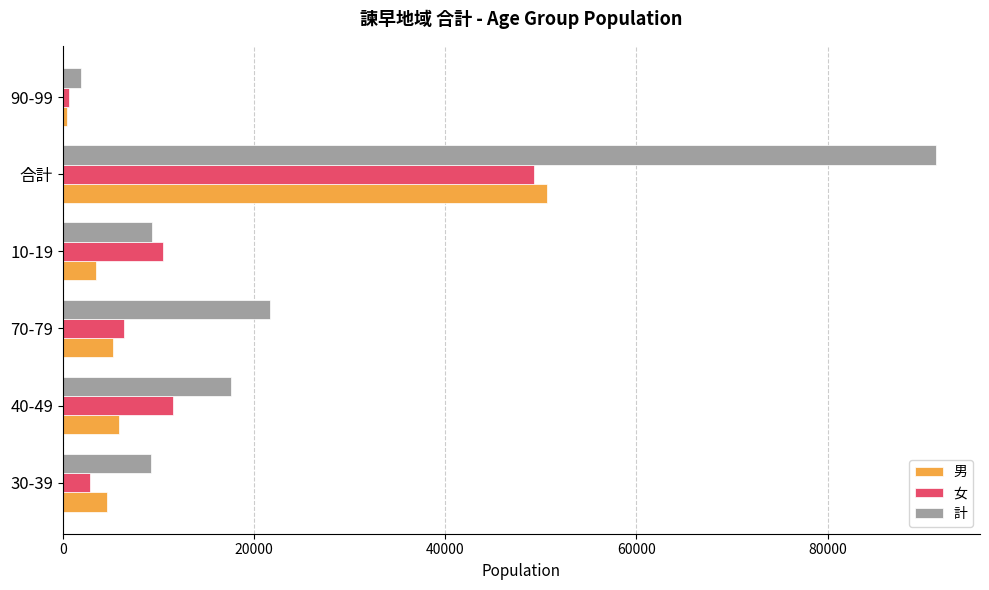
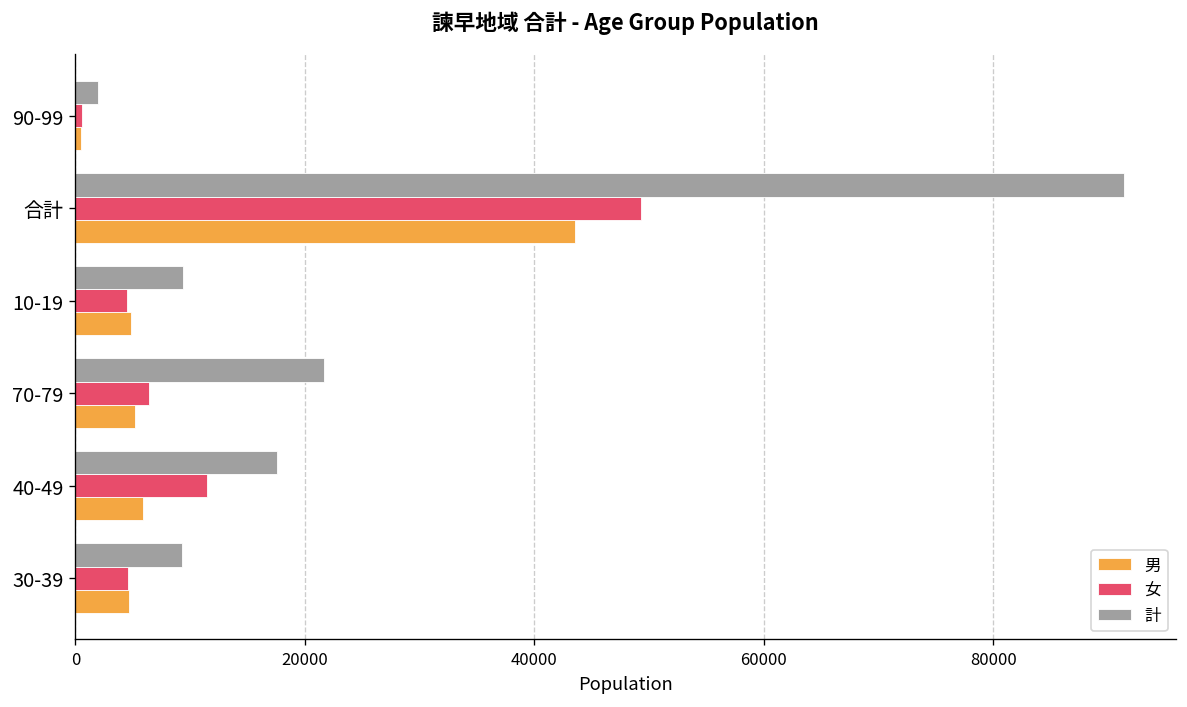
  {
    "男": {
      "90-99": 0,
-     "合計": 51000,
-     "10-19": 3000,
+     "合計": 44000,
+     "10-19": 5000,
      "70-79": 5000,
      "40-49": 6000,
      "30-39": 5000
    },
    "女": {
      "90-99": 1000,
      "合計": 49000,
-     "10-19": 10000,
+     "10-19": 4000,
      "70-79": 6000,
      "40-49": 11000,
-     "30-39": 3000
+     "30-39": 5000
    },
    "計": {
      "90-99": 2000,
      "合計": 91000,
      "10-19": 9000,
      "70-79": 22000,
      "40-49": 18000,
      "30-39": 9000
    }
  }
